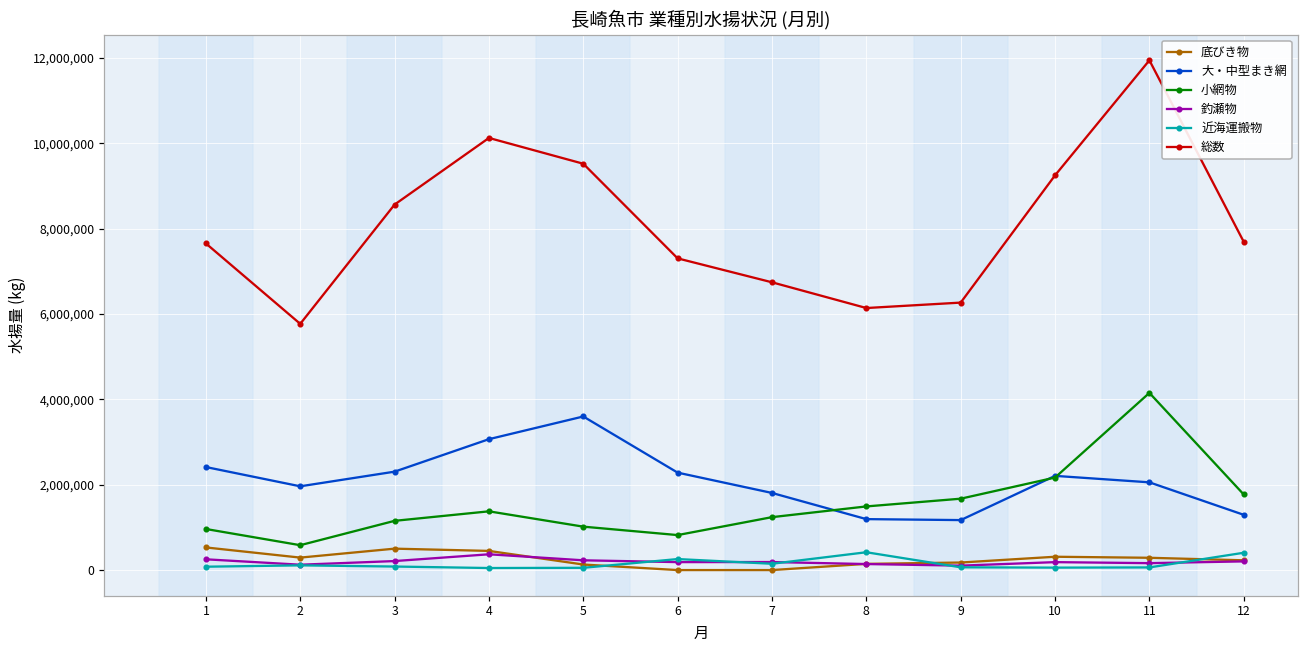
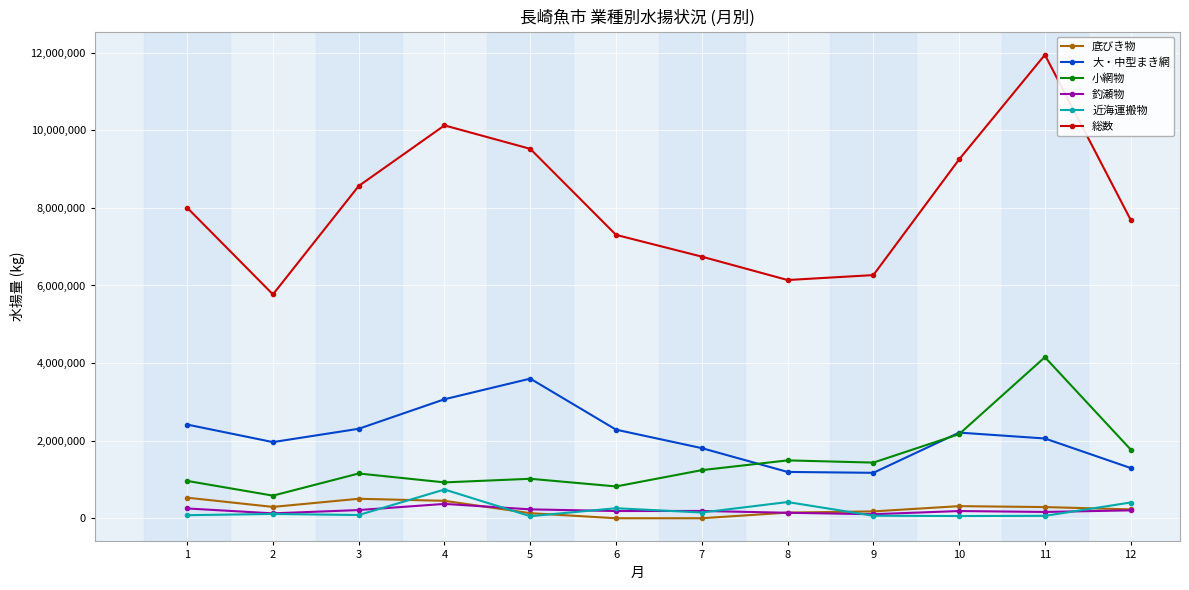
  {
    "底びき物": {
      "1": "500,000",
      "2": "300,000",
      "3": "500,000",
      "4": "400,000",
      "5": "100,000",
      "6": "0",
      "7": "0",
      "9": "200,000",
      "10": "300,000",
      "11": "300,000"
    },
    "大・中型まき網": {
      "1": "2,400,000",
      "2": "2,000,000",
      "3": "2,300,000",
      "4": "3,100,000",
      "5": "3,600,000",
      "6": "2,300,000",
      "7": "1,800,000",
      "8": "1,200,000",
      "9": "1,200,000",
      "11": "2,100,000",
      "12": "1,300,000"
    },
    "小網物": {
      "1": "1,000,000",
      "2": "600,000",
      "3": "1,200,000",
-     "4": "1,400,000",
+     "4": "900,000",
      "5": "1,000,000",
      "6": "800,000",
      "7": "1,200,000",
      "8": "1,500,000",
-     "9": "1,700,000",
+     "9": "1,400,000",
      "11": "4,200,000",
      "12": "1,800,000"
    },
    "釣瀬物": {
      "1": "300,000",
      "3": "200,000",
      "4": "400,000",
      "5": "200,000",
      "6": "200,000",
      "10": "200,000",
      "11": "200,000"
    },
    "近海運搬物": {
      "1": "100,000",
      "3": "100,000",
-     "4": "0",
+     "4": "700,000",
      "5": "100,000",
      "6": "300,000",
      "8": "400,000",
      "10": "100,000",
      "11": "100,000",
      "12": "400,000"
    },
    "総数": {
-     "1": "7,700,000",
+     "1": "8,000,000",
      "2": "5,800,000",
      "3": "8,600,000",
      "4": "10,100,000",
      "5": "9,500,000",
      "6": "7,300,000",
      "7": "6,700,000",
      "8": "6,100,000",
      "9": "6,300,000",
      "10": "9,300,000",
      "11": "11,900,000",
      "12": "7,700,000"
    }
  }
